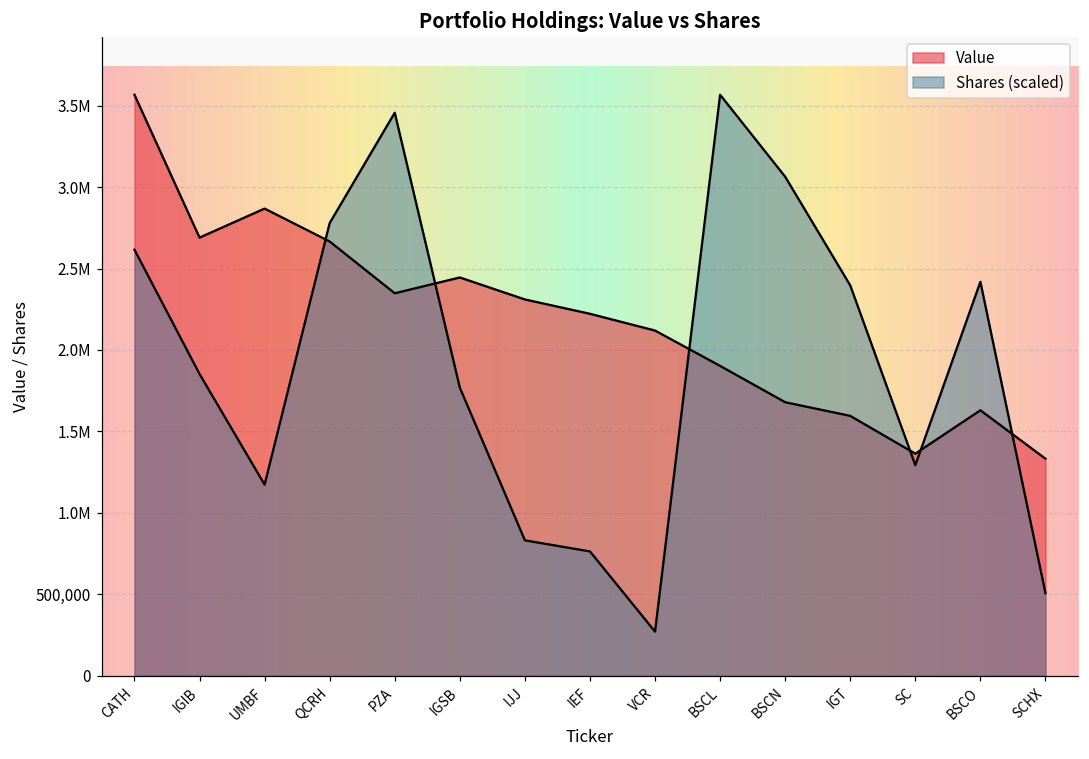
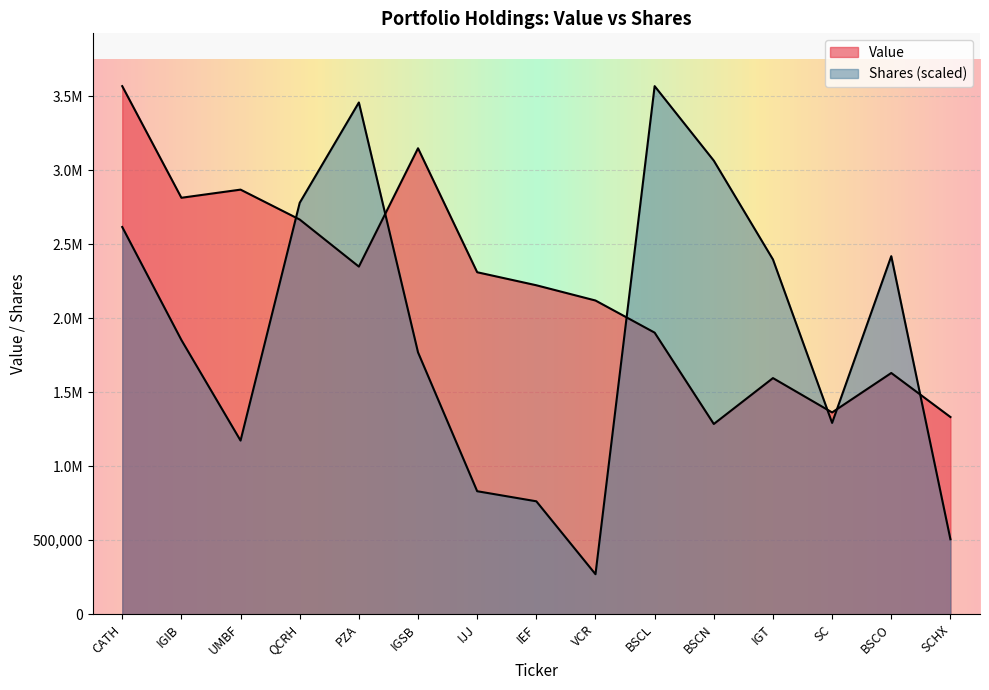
  {
    "Value": {
      "CATH": "3,570,000",
-     "IGIB": "2,690,000",
+     "IGIB": "2,810,000",
      "UMBF": "2,870,000",
      "QCRH": "2,670,000",
      "PZA": "2,350,000",
-     "IGSB": "2,450,000",
+     "IGSB": "3,150,000",
      "IJJ": "2,310,000",
      "IEF": "2,220,000",
      "VCR": "2,120,000",
      "BSCL": "1,900,000",
-     "BSCN": "1,680,000",
+     "BSCN": "1,280,000",
      "IGT": "1,600,000",
      "SC": "1,360,000",
      "BSCO": "1,630,000",
      "SCHX": "1,330,000"
    },
    "Shares (scaled)": {
      "CATH": "2,620,000",
      "IGIB": "1,850,000",
      "UMBF": "1,170,000",
      "QCRH": "2,780,000",
      "PZA": "3,460,000",
      "IGSB": "1,770,000",
      "IJJ": "830,000",
      "IEF": "760,000",
      "VCR": "270,000",
      "BSCL": "3,570,000",
      "BSCN": "3,060,000",
      "IGT": "2,400,000",
      "SC": "1,290,000",
      "BSCO": "2,420,000",
      "SCHX": "510,000"
    }
  }
